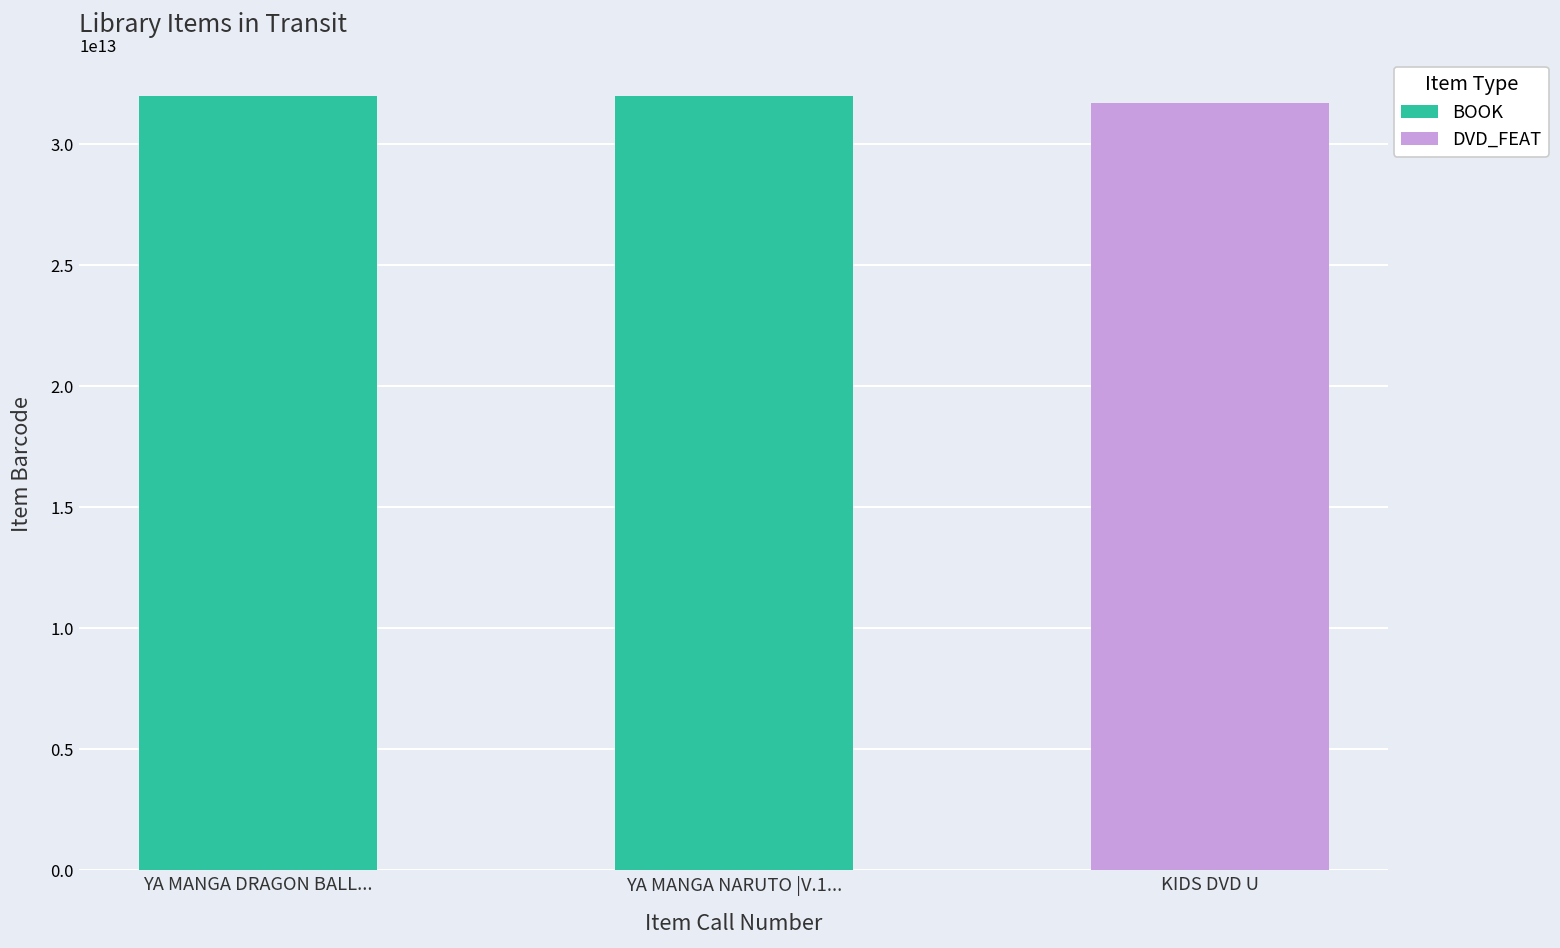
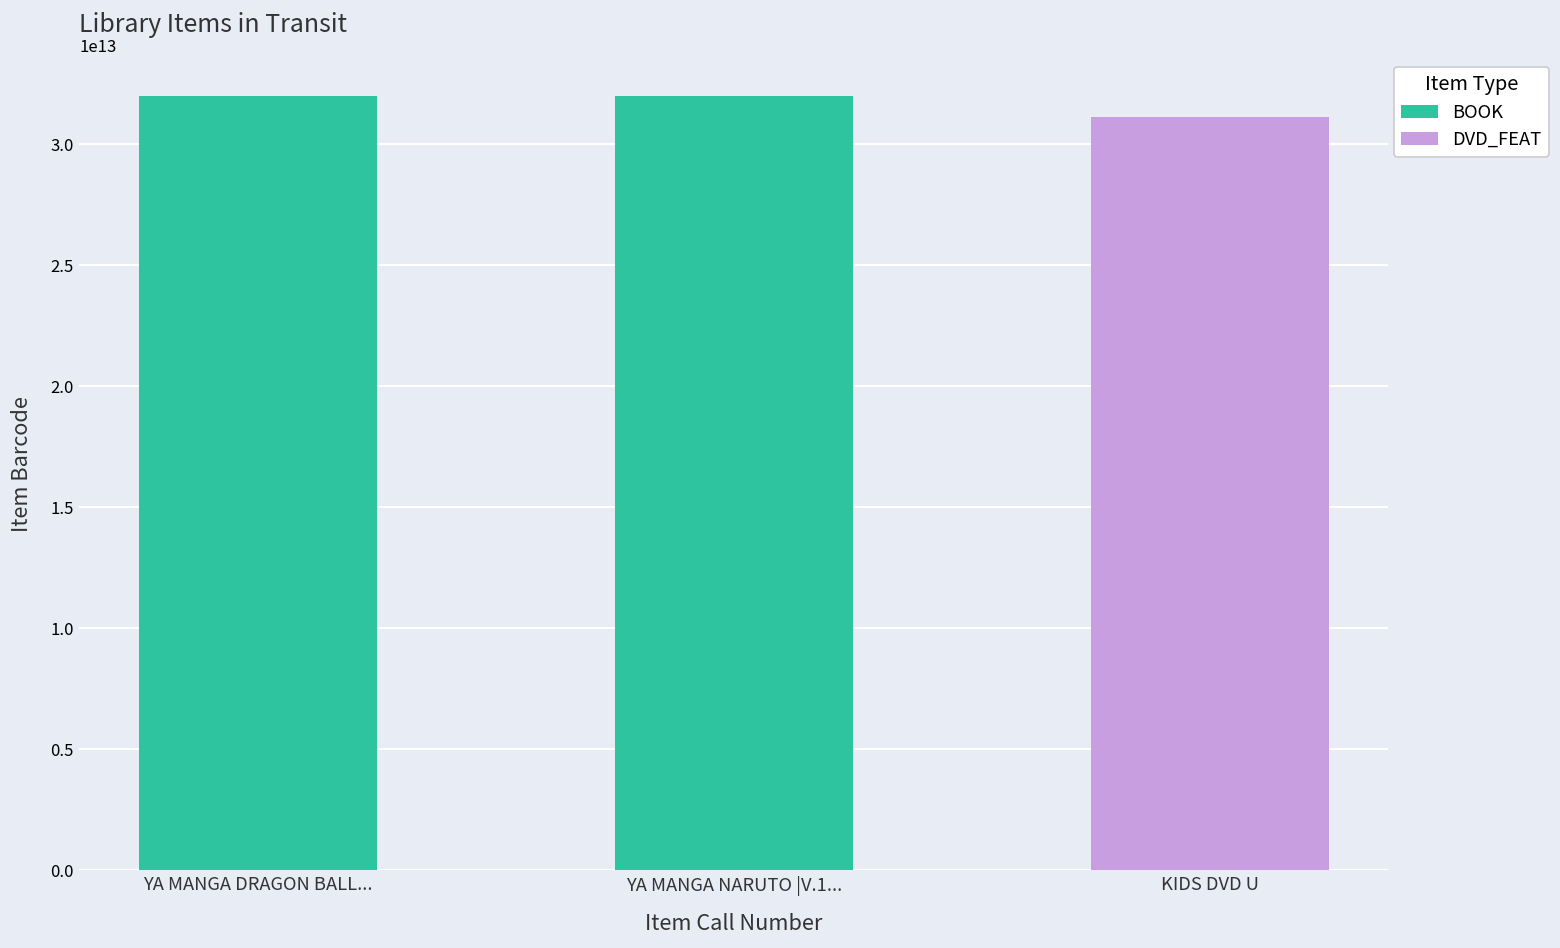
  {
    "DVD_FEAT": {
-     "KIDS DVD U": 31700000000000
+     "KIDS DVD U": 31100000000000
    }
  }
